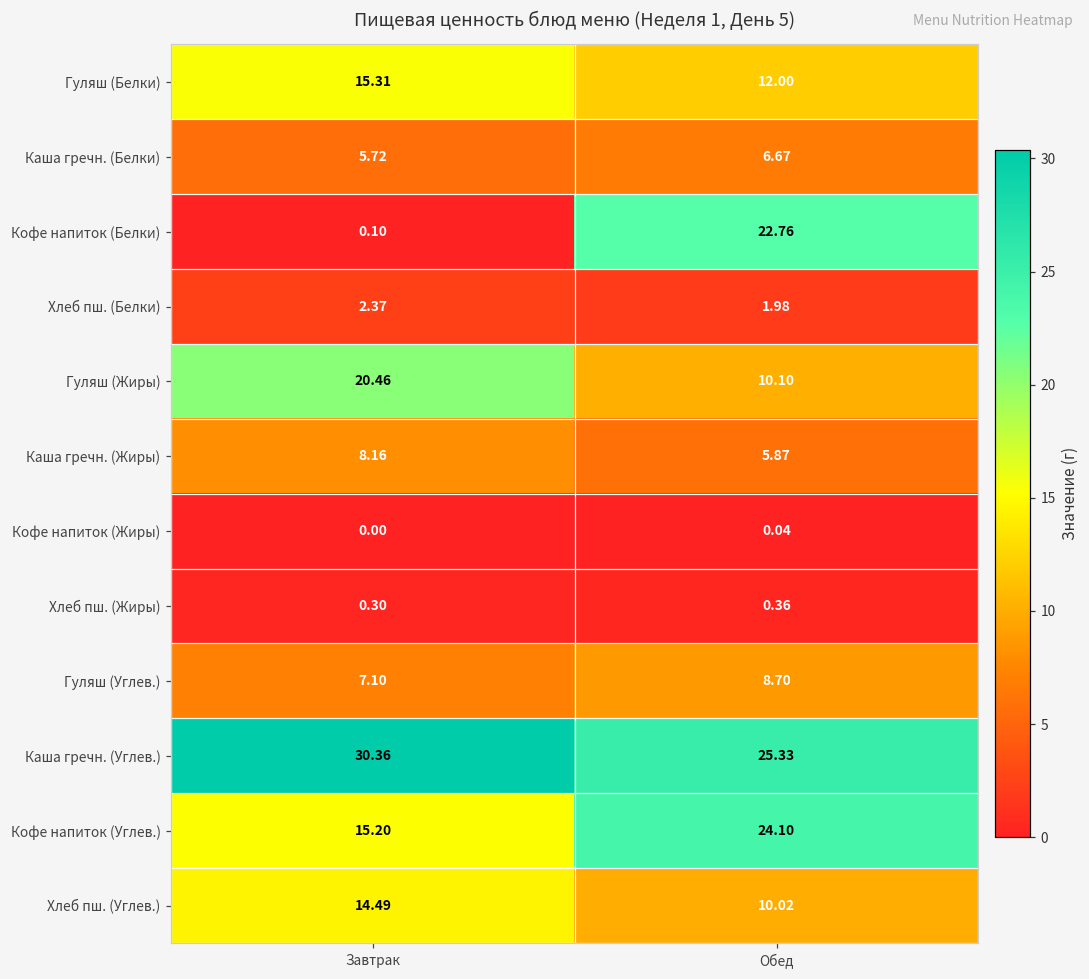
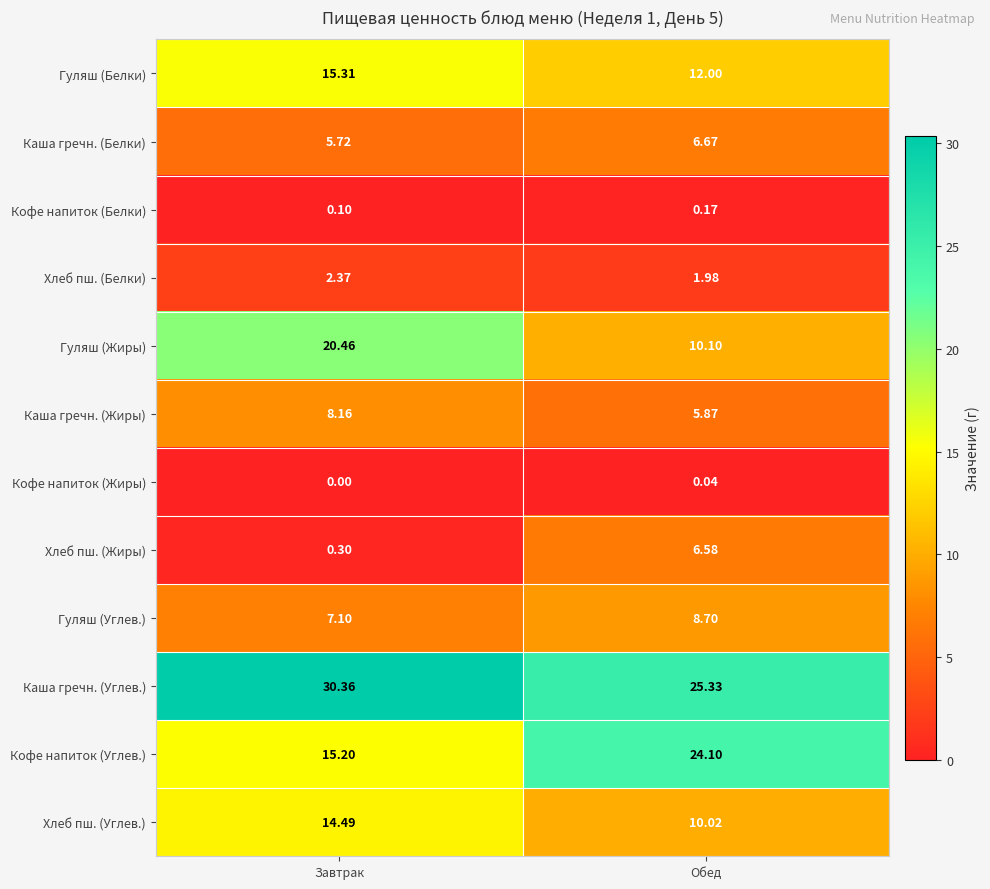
  {
    "Гуляш (Белки)": {
      "Завтрак": 15.31,
      "Обед": 12.00
    },
    "Каша гречн. (Белки)": {
      "Завтрак": 5.72,
      "Обед": 6.67
    },
    "Кофе напиток (Белки)": {
      "Завтрак": 0.10,
-     "Обед": 22.76
+     "Обед": 0.17
    },
    "Хлеб пш. (Белки)": {
      "Завтрак": 2.37,
      "Обед": 1.98
    },
    "Гуляш (Жиры)": {
      "Завтрак": 20.46,
      "Обед": 10.10
    },
    "Каша гречн. (Жиры)": {
      "Завтрак": 8.16,
      "Обед": 5.87
    },
    "Кофе напиток (Жиры)": {
      "Завтрак": 0.00,
      "Обед": 0.04
    },
    "Хлеб пш. (Жиры)": {
      "Завтрак": 0.30,
-     "Обед": 0.36
+     "Обед": 6.58
    },
    "Гуляш (Углев.)": {
      "Завтрак": 7.10,
      "Обед": 8.70
    },
    "Каша гречн. (Углев.)": {
      "Завтрак": 30.36,
      "Обед": 25.33
    },
    "Кофе напиток (Углев.)": {
      "Завтрак": 15.20,
      "Обед": 24.10
    },
    "Хлеб пш. (Углев.)": {
      "Завтрак": 14.49,
      "Обед": 10.02
    }
  }
